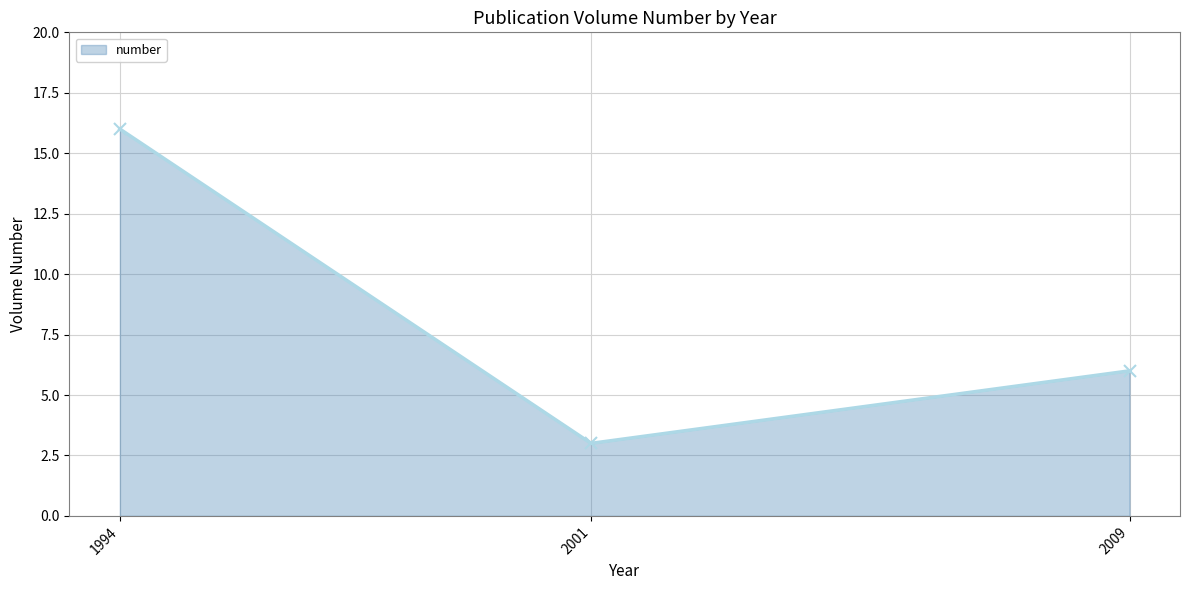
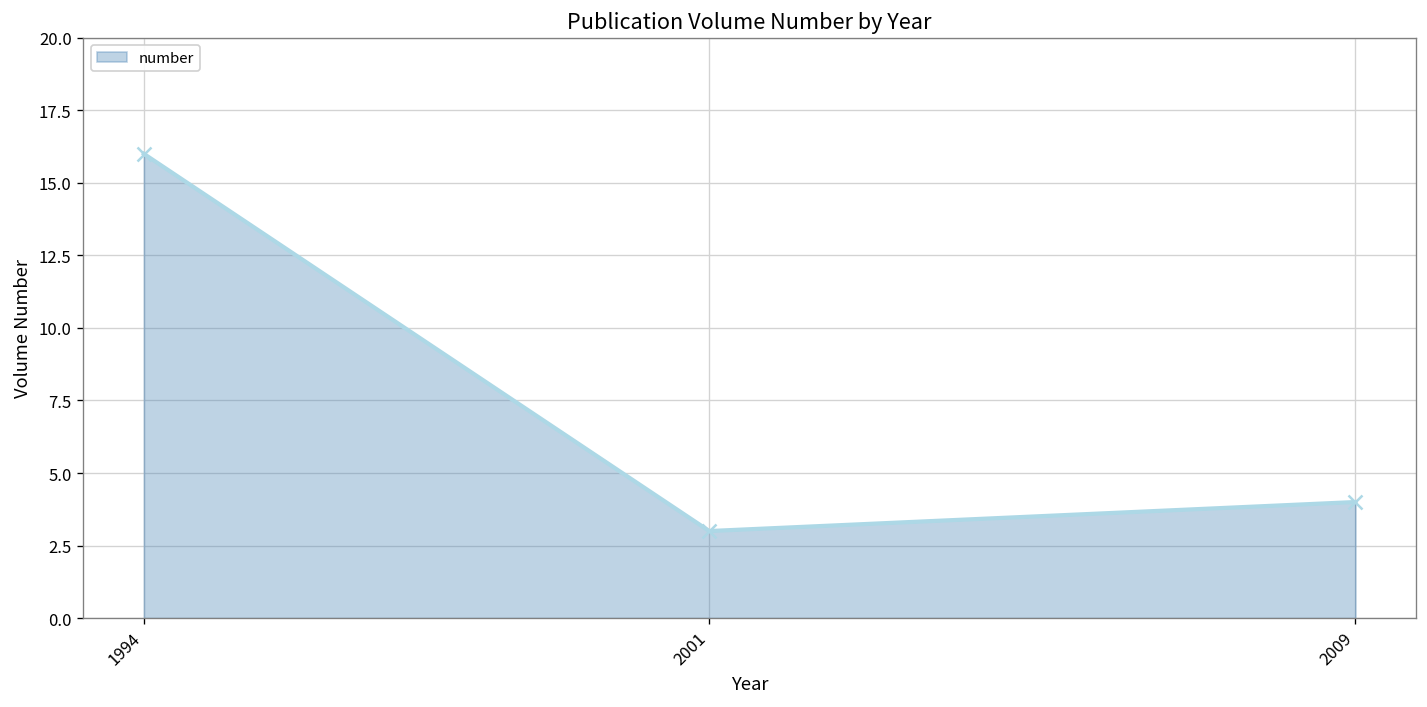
  {
    "1994": 16,
    "2001": 3,
-   "2009": 6
+   "2009": 4
  }
